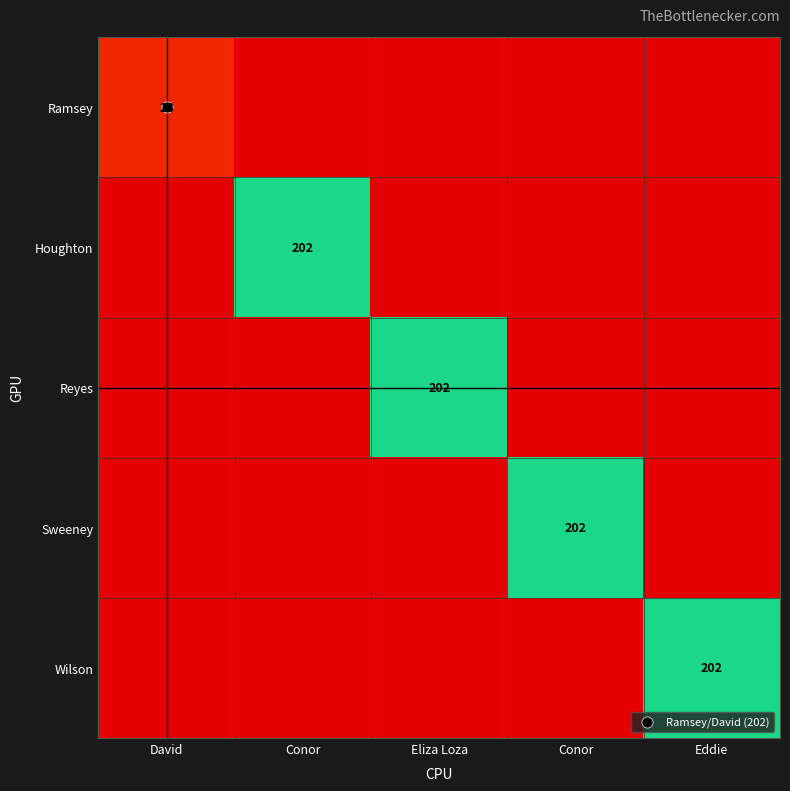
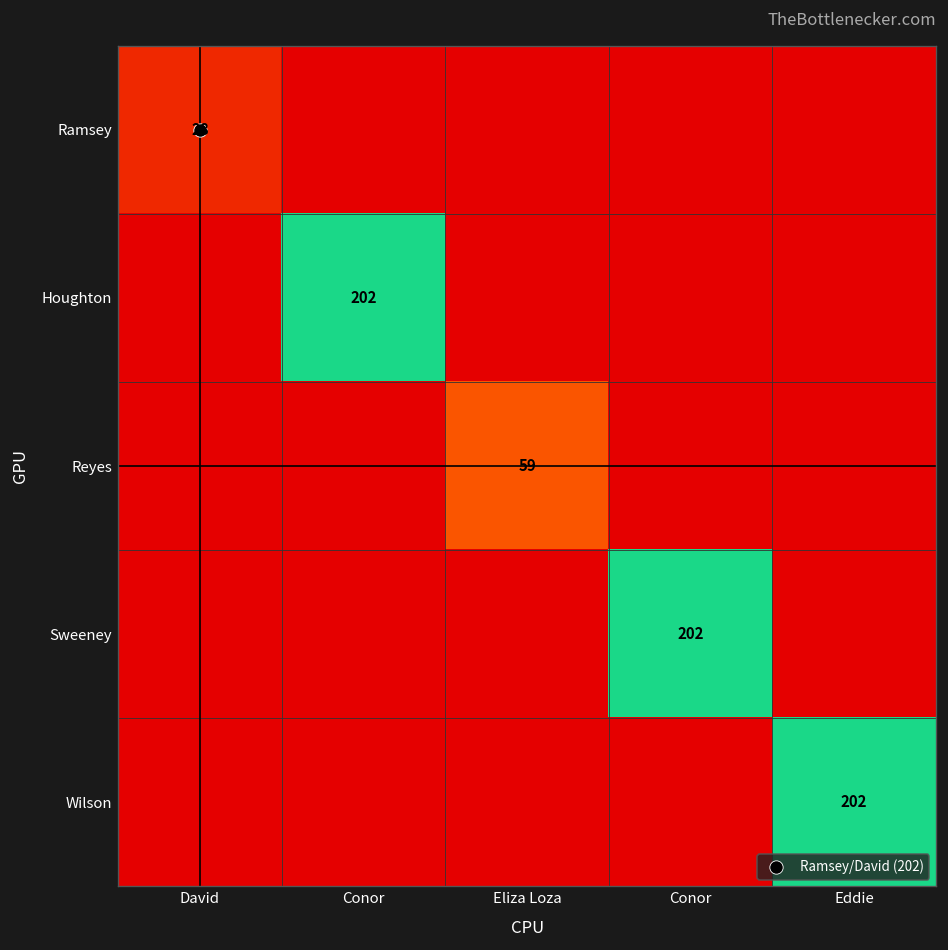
  {
    "Reyes": {
-     "Eliza Loza": 202
+     "Eliza Loza": 59
    },
    "Wilson": {
      "Eddie": 202
    }
  }
